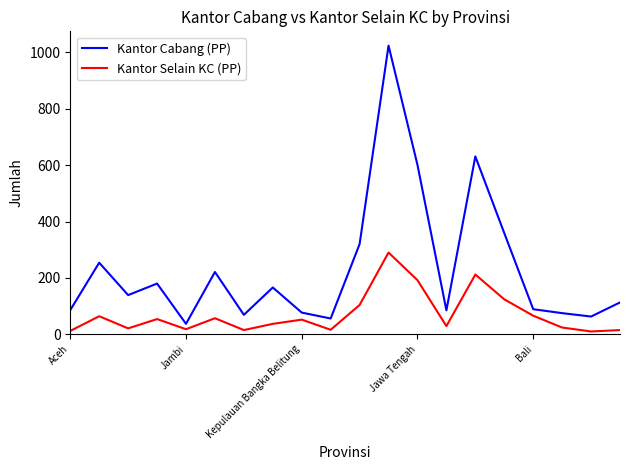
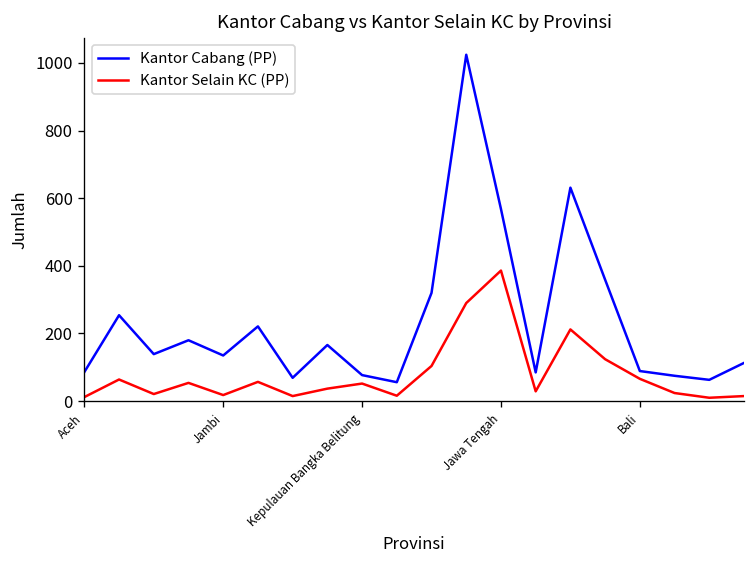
  {
    "Kantor Cabang (PP)": {
      "Aceh": 90,
-     "Jambi": 40,
+     "Jambi": 140,
      "Kepulauan Bangka Belitung": 80,
-     "Jawa Tengah": 600,
+     "Jawa Tengah": 570,
      "Bali": 90
    },
    "Kantor Selain KC (PP)": {
      "Aceh": 10,
      "Jambi": 20,
      "Kepulauan Bangka Belitung": 50,
-     "Jawa Tengah": 190,
+     "Jawa Tengah": 390,
      "Bali": 70
    }
  }
